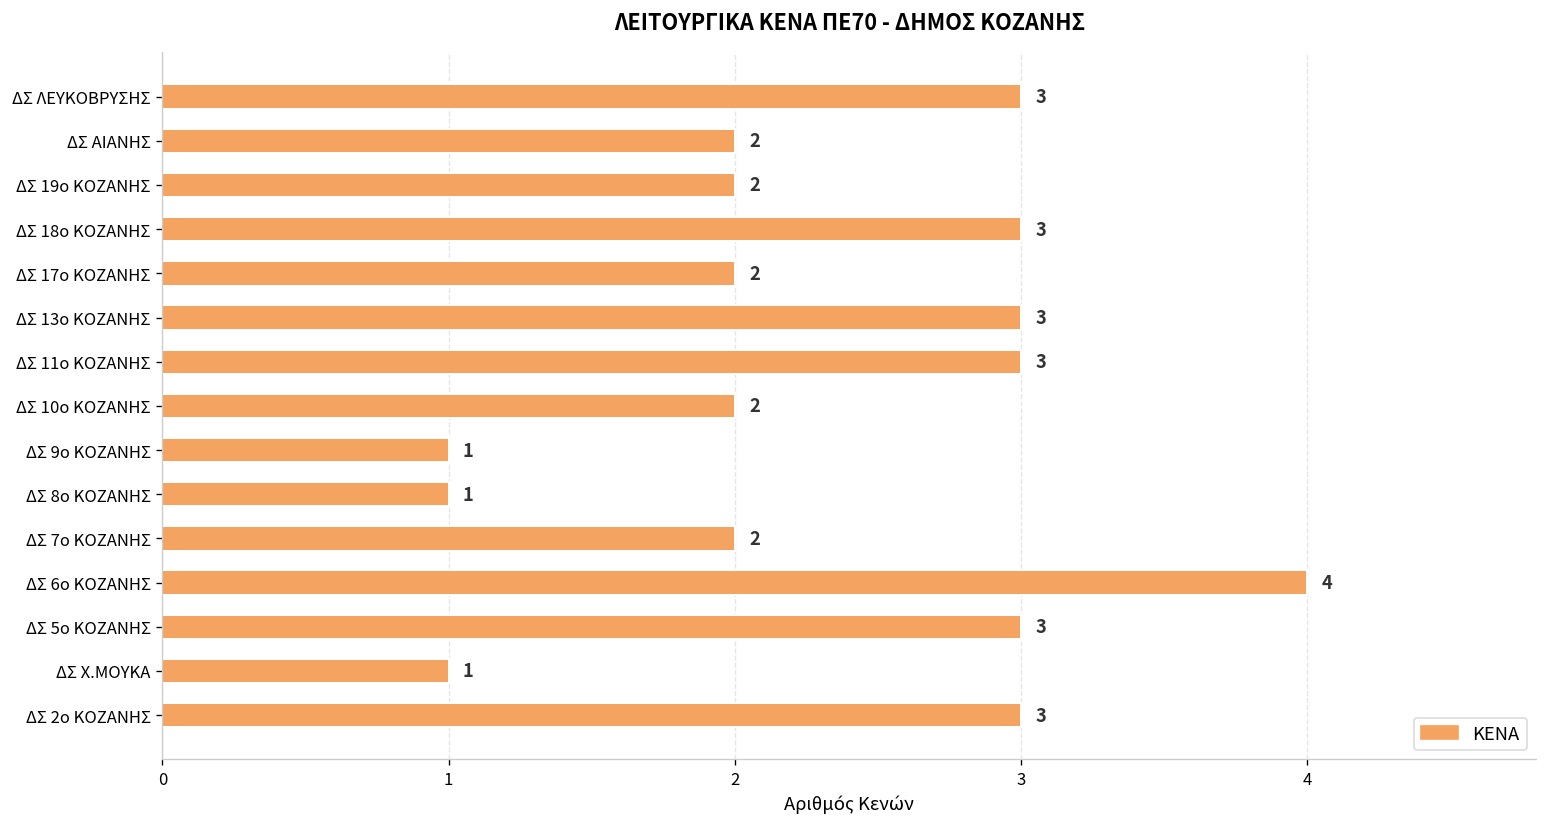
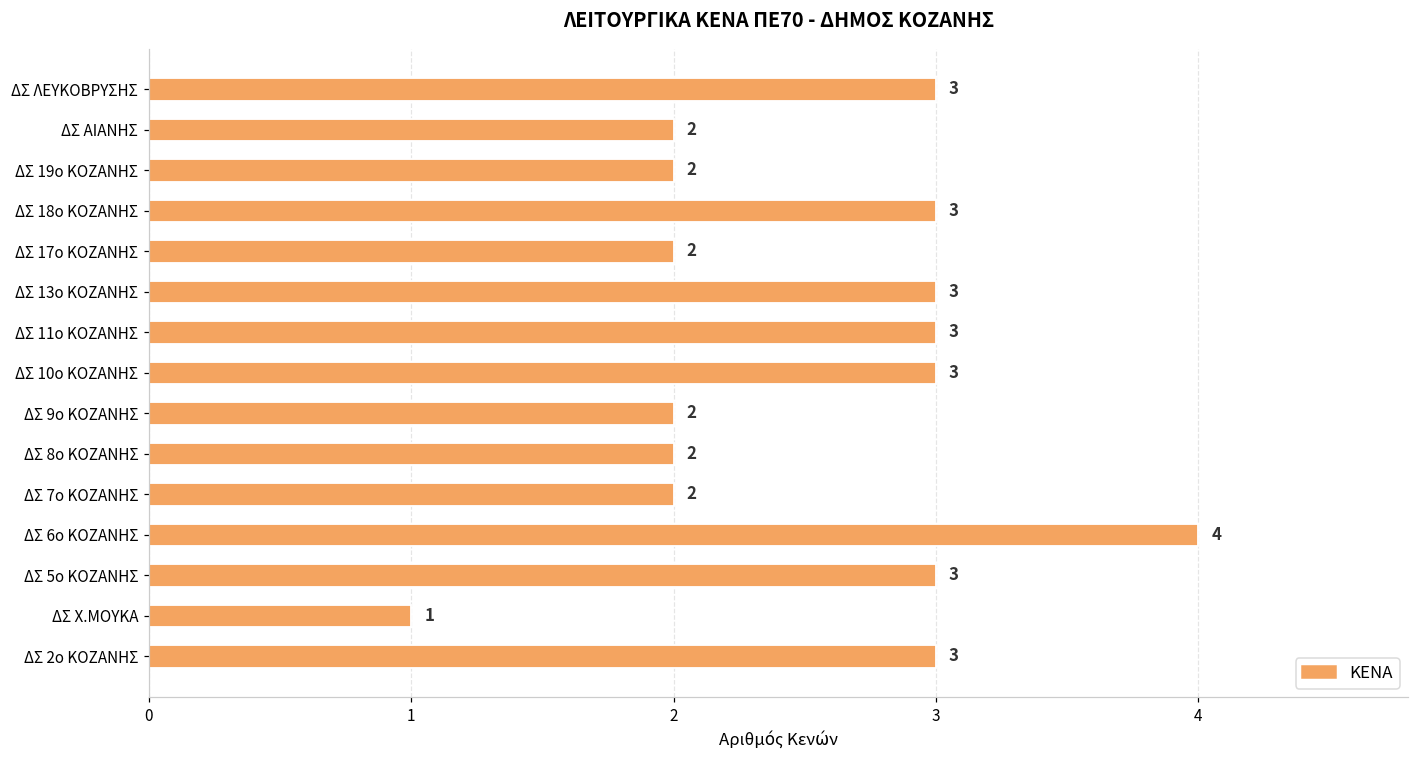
  {
    "ΔΣ ΛΕΥΚΟΒΡΥΣΗΣ": 3,
    "ΔΣ ΑΙΑΝΗΣ": 2,
    "ΔΣ 19ο ΚΟΖΑΝΗΣ": 2,
    "ΔΣ 18ο ΚΟΖΑΝΗΣ": 3,
    "ΔΣ 17ο ΚΟΖΑΝΗΣ": 2,
    "ΔΣ 13ο ΚΟΖΑΝΗΣ": 3,
    "ΔΣ 11ο ΚΟΖΑΝΗΣ": 3,
-   "ΔΣ 10ο ΚΟΖΑΝΗΣ": 2,
-   "ΔΣ 9ο ΚΟΖΑΝΗΣ": 1,
-   "ΔΣ 8ο ΚΟΖΑΝΗΣ": 1,
+   "ΔΣ 10ο ΚΟΖΑΝΗΣ": 3,
+   "ΔΣ 9ο ΚΟΖΑΝΗΣ": 2,
+   "ΔΣ 8ο ΚΟΖΑΝΗΣ": 2,
    "ΔΣ 7ο ΚΟΖΑΝΗΣ": 2,
    "ΔΣ 6ο ΚΟΖΑΝΗΣ": 4,
    "ΔΣ 5ο ΚΟΖΑΝΗΣ": 3,
    "ΔΣ Χ.ΜΟΥΚΑ": 1,
    "ΔΣ 2ο ΚΟΖΑΝΗΣ": 3
  }
